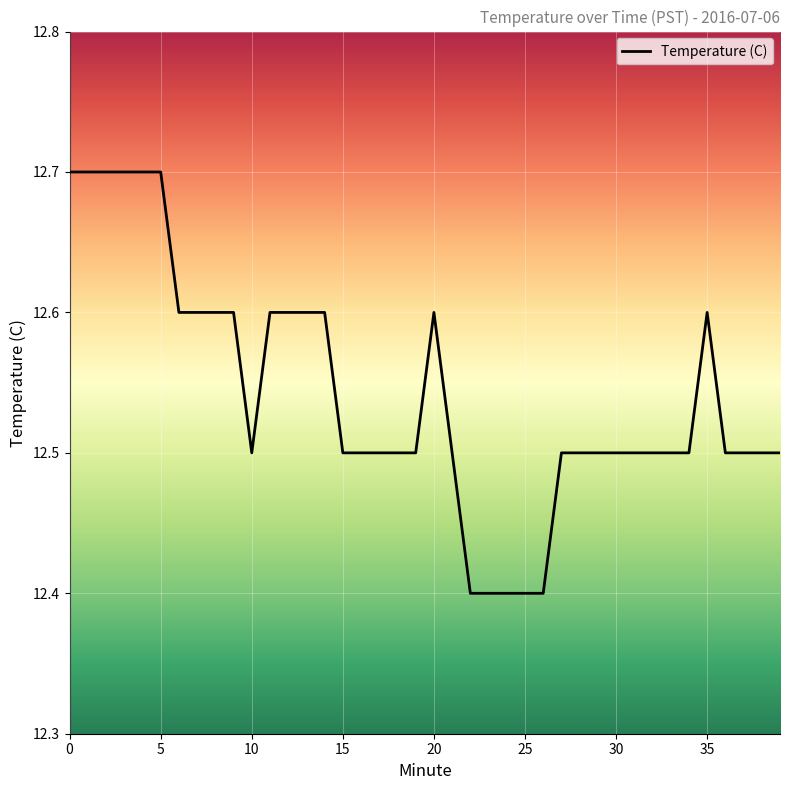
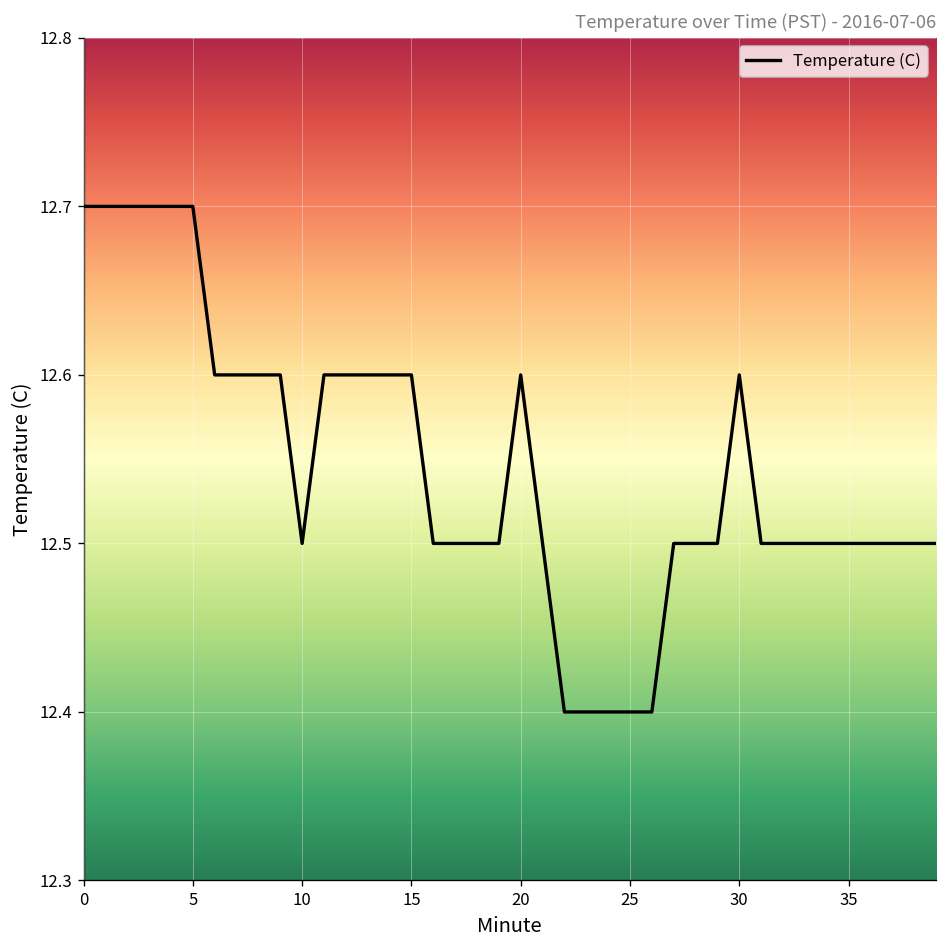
  {
    "0": 12.7,
    "5": 12.7,
    "10": 12.5,
-   "15": 12.5,
+   "15": 12.6,
    "20": 12.6,
    "25": 12.4,
-   "30": 12.5,
-   "35": 12.6
+   "30": 12.6,
+   "35": 12.5
  }
